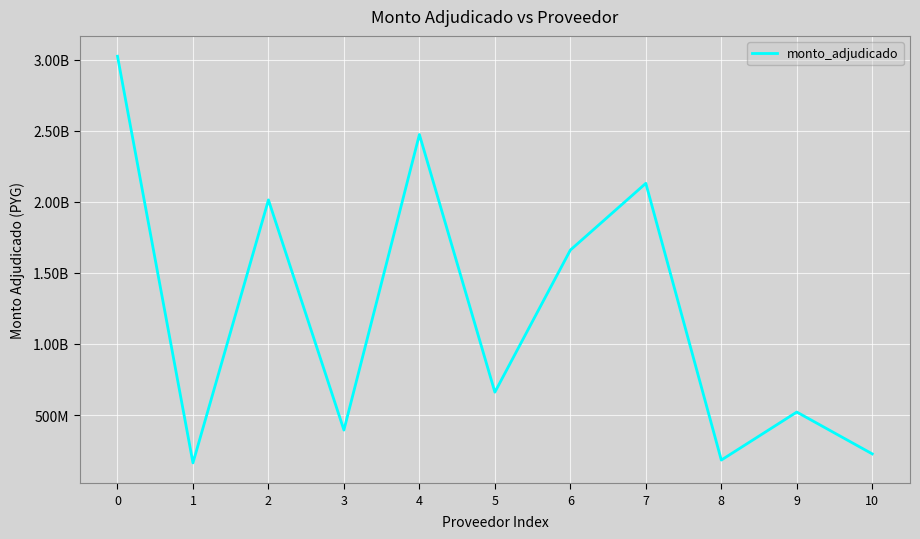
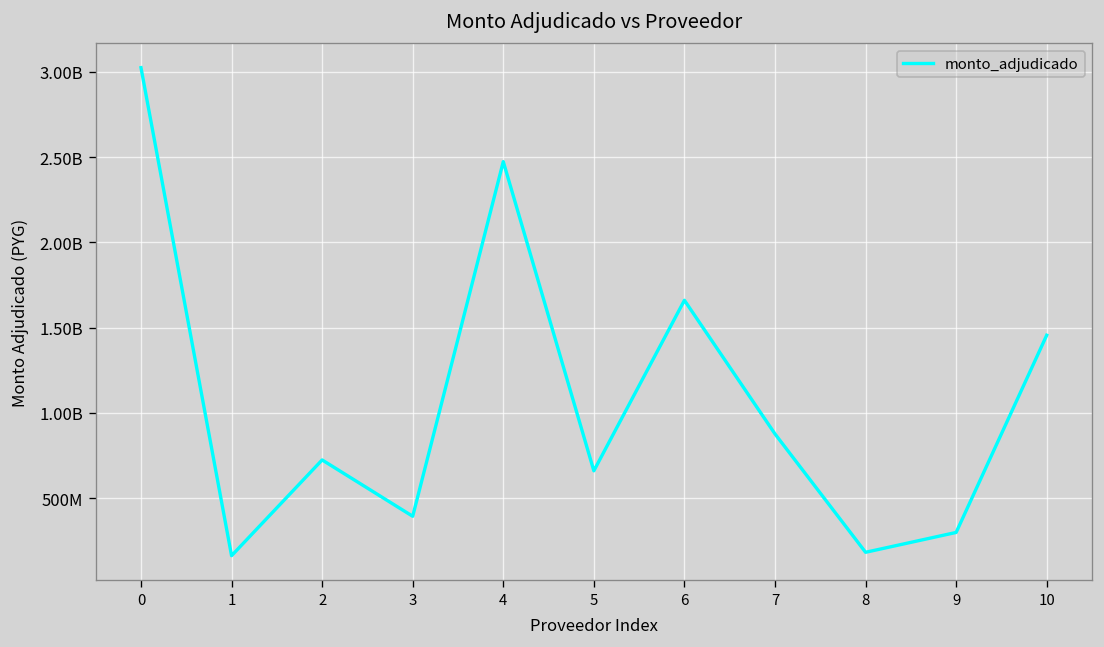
  {
    "0": 3020000000,
    "1": 160000000,
-   "2": 2010000000,
+   "2": 720000000,
    "3": 390000000,
    "4": 2470000000,
    "5": 660000000,
    "6": 1660000000,
-   "7": 2130000000,
+   "7": 880000000,
    "8": 180000000,
-   "9": 520000000,
-   "10": 230000000
+   "9": 300000000,
+   "10": 1460000000
  }
